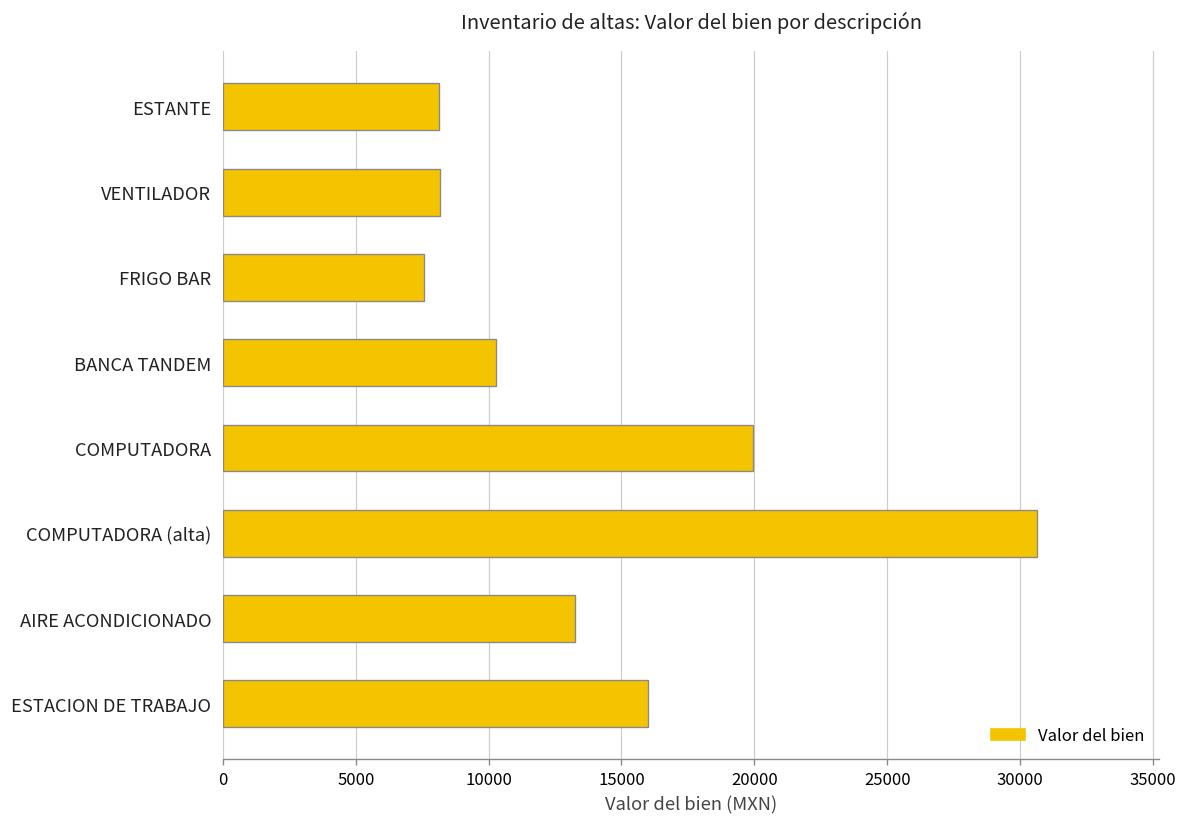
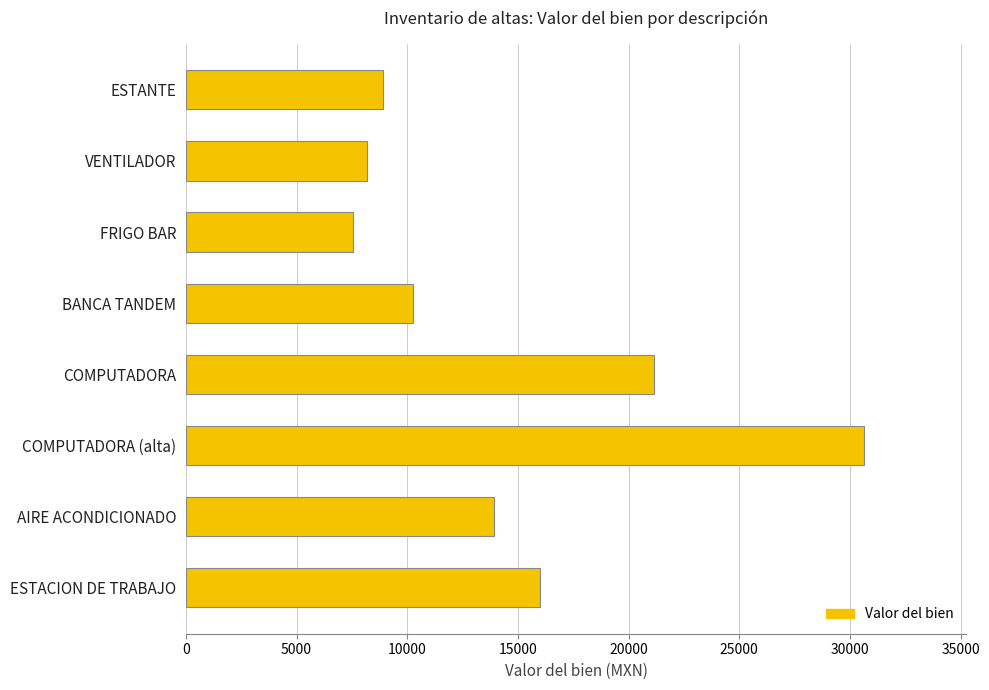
  {
-   "ESTANTE": 8100,
+   "ESTANTE": 8900,
    "VENTILADOR": 8200,
    "FRIGO BAR": 7500,
    "BANCA TANDEM": 10300,
-   "COMPUTADORA": 19900,
+   "COMPUTADORA": 21200,
    "COMPUTADORA (alta)": 30700,
-   "AIRE ACONDICIONADO": 13200,
+   "AIRE ACONDICIONADO": 13900,
    "ESTACION DE TRABAJO": 16000
  }
